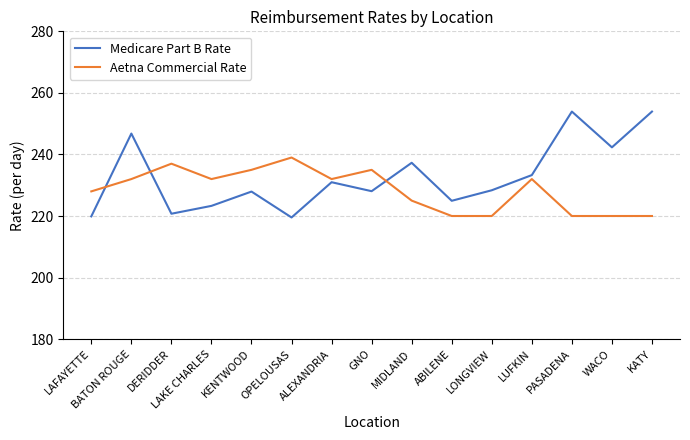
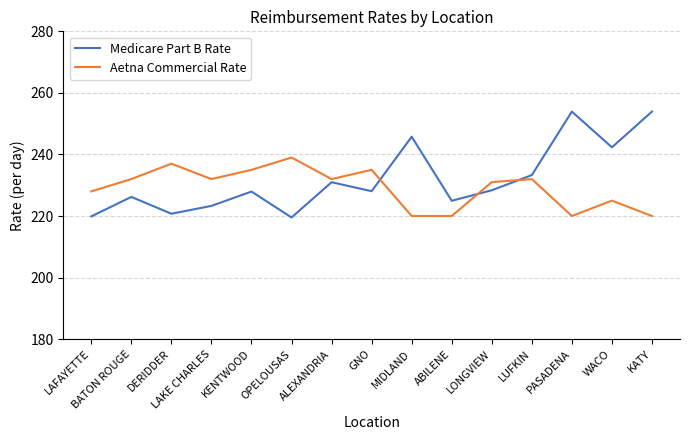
  {
    "Medicare Part B Rate": {
      "LAFAYETTE": 220,
-     "BATON ROUGE": 247,
+     "BATON ROUGE": 226,
      "DERIDDER": 221,
      "LAKE CHARLES": 223,
      "KENTWOOD": 228,
      "OPELOUSAS": 220,
      "ALEXANDRIA": 231,
      "GNO": 228,
-     "MIDLAND": 237,
+     "MIDLAND": 246,
      "ABILENE": 225,
      "LONGVIEW": 228,
      "LUFKIN": 233,
      "PASADENA": 254,
      "WACO": 242,
      "KATY": 254
    },
    "Aetna Commercial Rate": {
      "LAFAYETTE": 228,
      "BATON ROUGE": 232,
      "DERIDDER": 237,
      "LAKE CHARLES": 232,
      "KENTWOOD": 235,
      "OPELOUSAS": 239,
      "ALEXANDRIA": 232,
      "GNO": 235,
-     "MIDLAND": 225,
+     "MIDLAND": 220,
      "ABILENE": 220,
-     "LONGVIEW": 220,
+     "LONGVIEW": 231,
      "LUFKIN": 232,
      "PASADENA": 220,
-     "WACO": 220,
+     "WACO": 225,
      "KATY": 220
    }
  }
